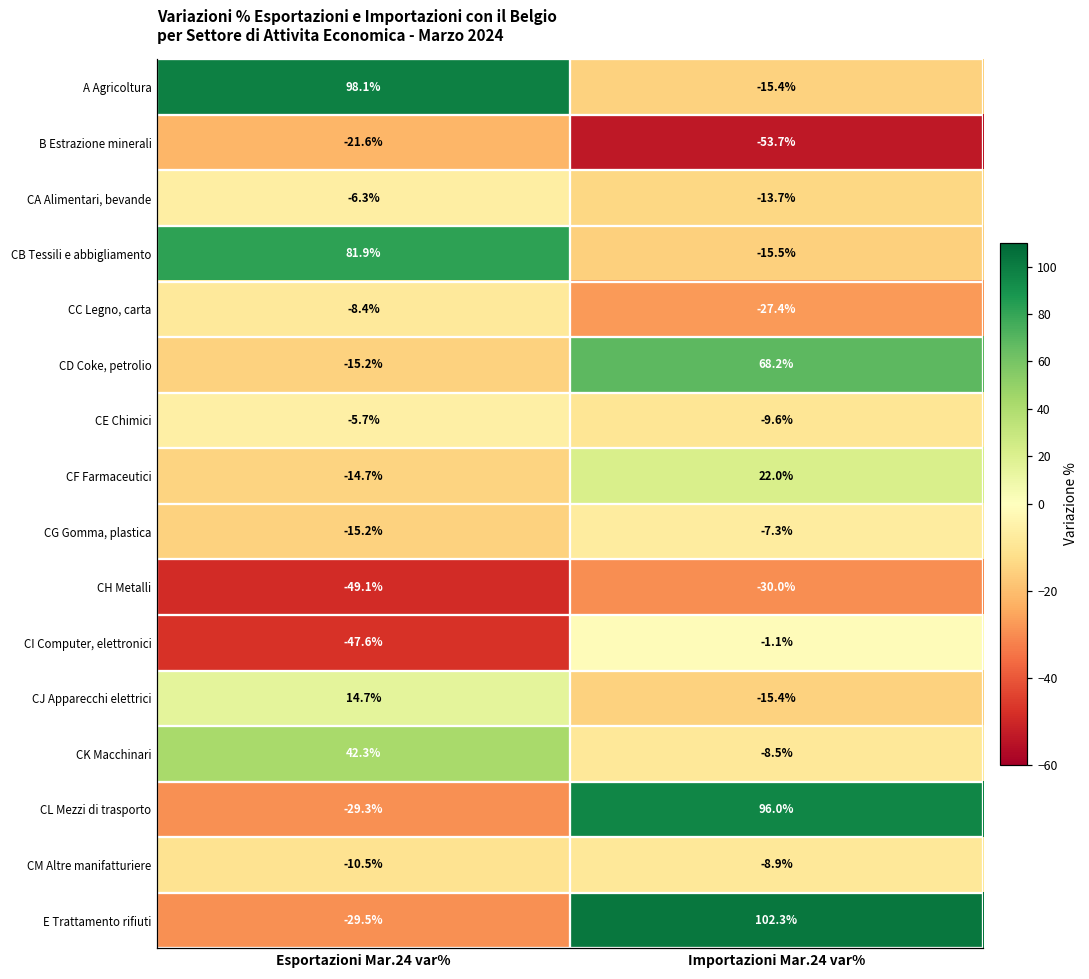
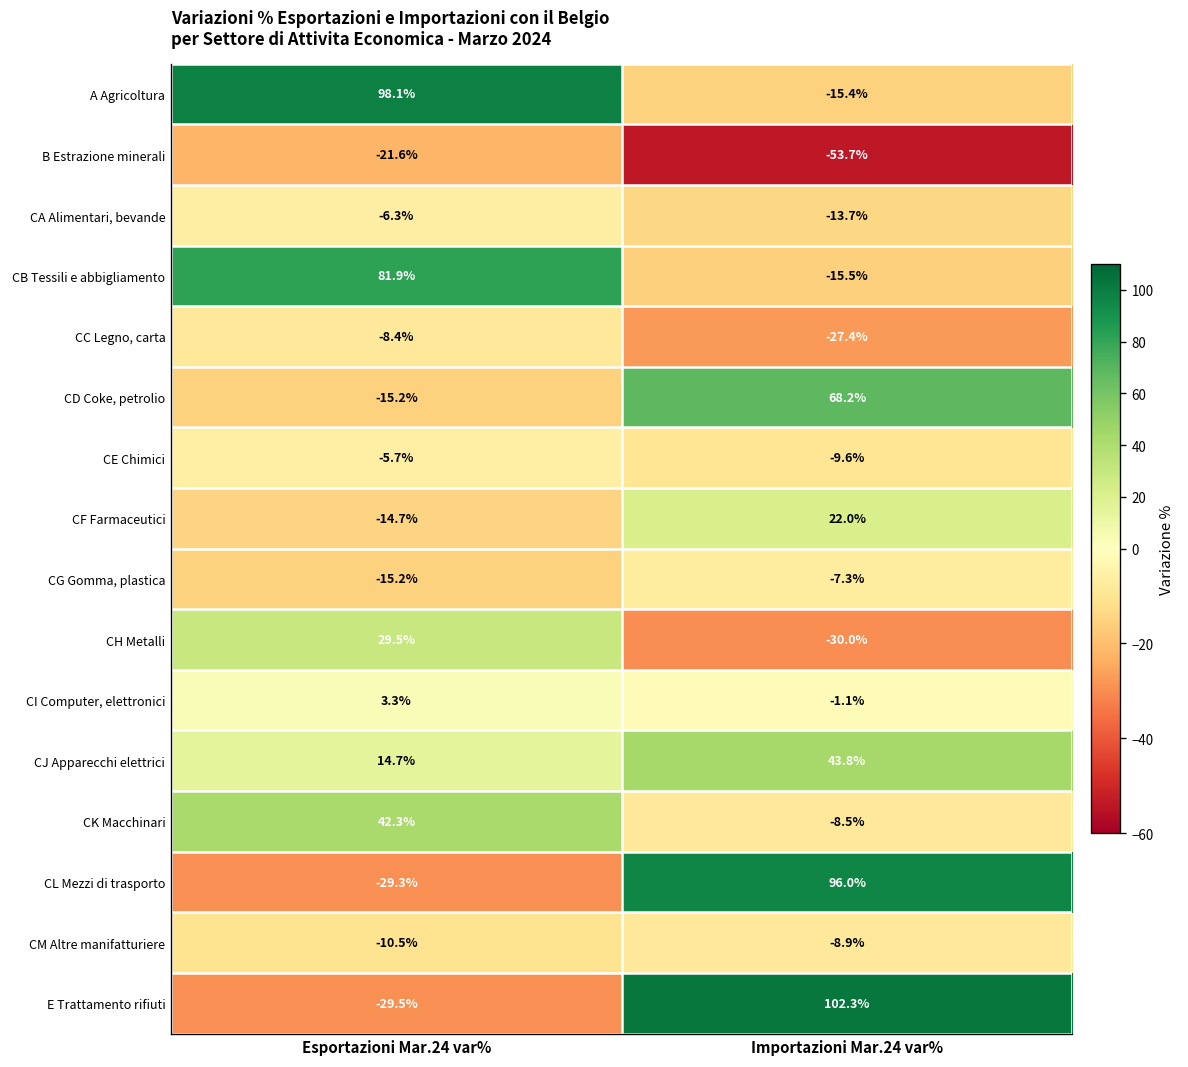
  {
    "A Agricoltura": {
      "Esportazioni Mar.24 var%": "98.1%",
      "Importazioni Mar.24 var%": "-15.4%"
    },
    "B Estrazione minerali": {
      "Esportazioni Mar.24 var%": "-21.6%",
      "Importazioni Mar.24 var%": "-53.7%"
    },
    "CA Alimentari, bevande": {
      "Esportazioni Mar.24 var%": "-6.3%",
      "Importazioni Mar.24 var%": "-13.7%"
    },
    "CB Tessili e abbigliamento": {
      "Esportazioni Mar.24 var%": "81.9%",
      "Importazioni Mar.24 var%": "-15.5%"
    },
    "CC Legno, carta": {
      "Esportazioni Mar.24 var%": "-8.4%",
      "Importazioni Mar.24 var%": "-27.4%"
    },
    "CD Coke, petrolio": {
      "Esportazioni Mar.24 var%": "-15.2%",
      "Importazioni Mar.24 var%": "68.2%"
    },
    "CE Chimici": {
      "Esportazioni Mar.24 var%": "-5.7%",
      "Importazioni Mar.24 var%": "-9.6%"
    },
    "CF Farmaceutici": {
      "Esportazioni Mar.24 var%": "-14.7%",
      "Importazioni Mar.24 var%": "22.0%"
    },
    "CG Gomma, plastica": {
      "Esportazioni Mar.24 var%": "-15.2%",
      "Importazioni Mar.24 var%": "-7.3%"
    },
    "CH Metalli": {
-     "Esportazioni Mar.24 var%": "-49.1%",
+     "Esportazioni Mar.24 var%": "29.5%",
      "Importazioni Mar.24 var%": "-30.0%"
    },
    "CI Computer, elettronici": {
-     "Esportazioni Mar.24 var%": "-47.6%",
+     "Esportazioni Mar.24 var%": "3.3%",
      "Importazioni Mar.24 var%": "-1.1%"
    },
    "CJ Apparecchi elettrici": {
      "Esportazioni Mar.24 var%": "14.7%",
-     "Importazioni Mar.24 var%": "-15.4%"
+     "Importazioni Mar.24 var%": "43.8%"
    },
    "CK Macchinari": {
      "Esportazioni Mar.24 var%": "42.3%",
      "Importazioni Mar.24 var%": "-8.5%"
    },
    "CL Mezzi di trasporto": {
      "Esportazioni Mar.24 var%": "-29.3%",
      "Importazioni Mar.24 var%": "96.0%"
    },
    "CM Altre manifatturiere": {
      "Esportazioni Mar.24 var%": "-10.5%",
      "Importazioni Mar.24 var%": "-8.9%"
    },
    "E Trattamento rifiuti": {
      "Esportazioni Mar.24 var%": "-29.5%",
      "Importazioni Mar.24 var%": "102.3%"
    }
  }
